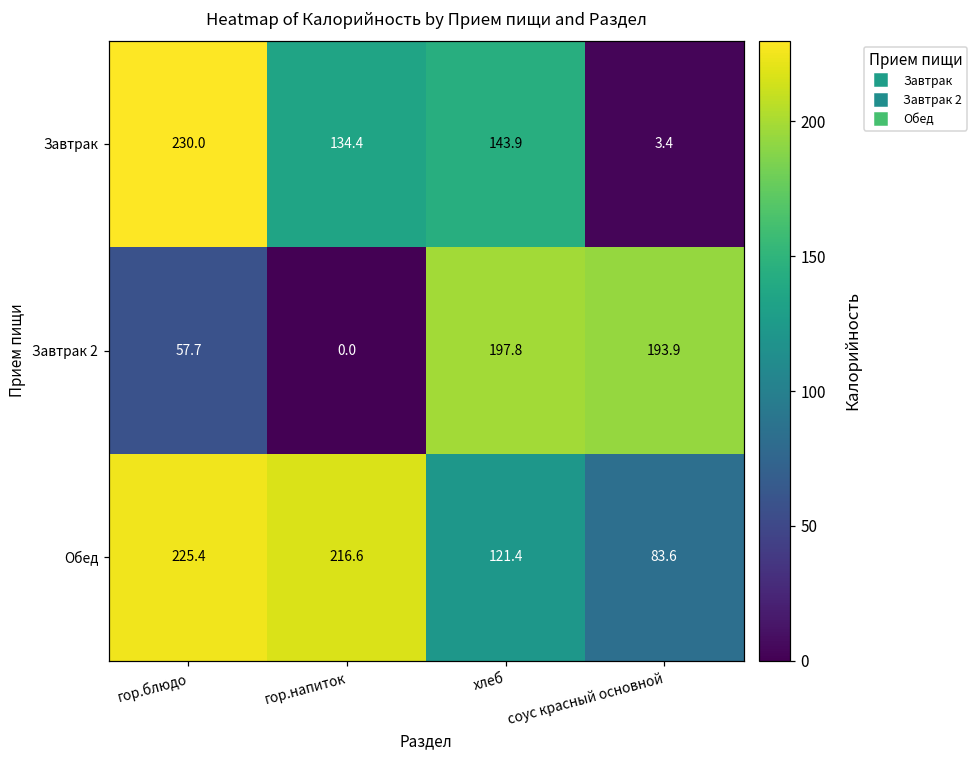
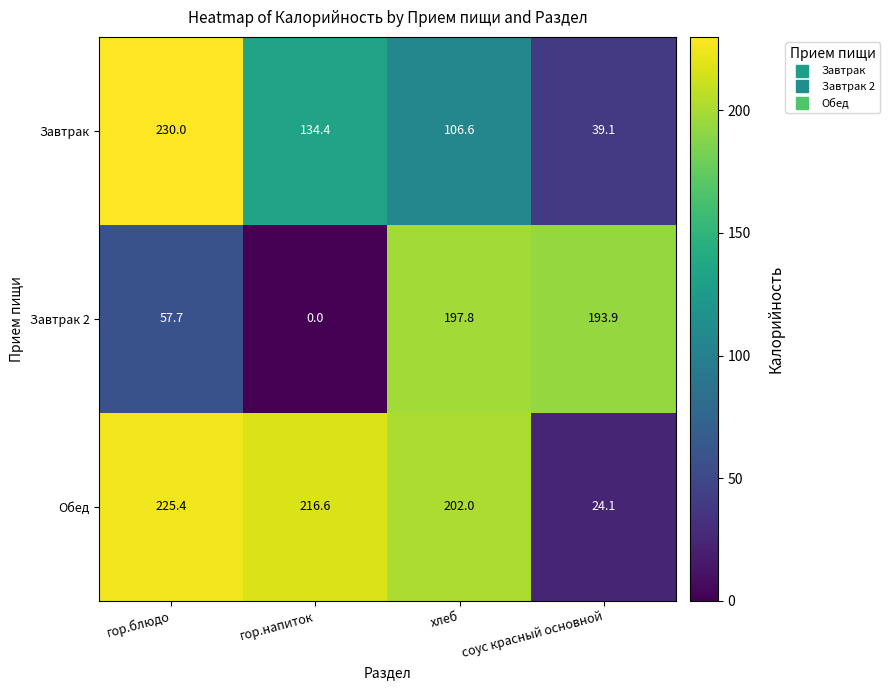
  {
    "Завтрак": {
      "гор.блюдо": 230.0,
      "гор.напиток": 134.4,
-     "хлеб": 143.9,
-     "соус красный основной": 3.4
+     "хлеб": 106.6,
+     "соус красный основной": 39.1
    },
    "Завтрак 2": {
      "гор.блюдо": 57.7,
      "гор.напиток": 0.0,
      "хлеб": 197.8,
      "соус красный основной": 193.9
    },
    "Обед": {
      "гор.блюдо": 225.4,
      "гор.напиток": 216.6,
-     "хлеб": 121.4,
-     "соус красный основной": 83.6
+     "хлеб": 202.0,
+     "соус красный основной": 24.1
    }
  }
